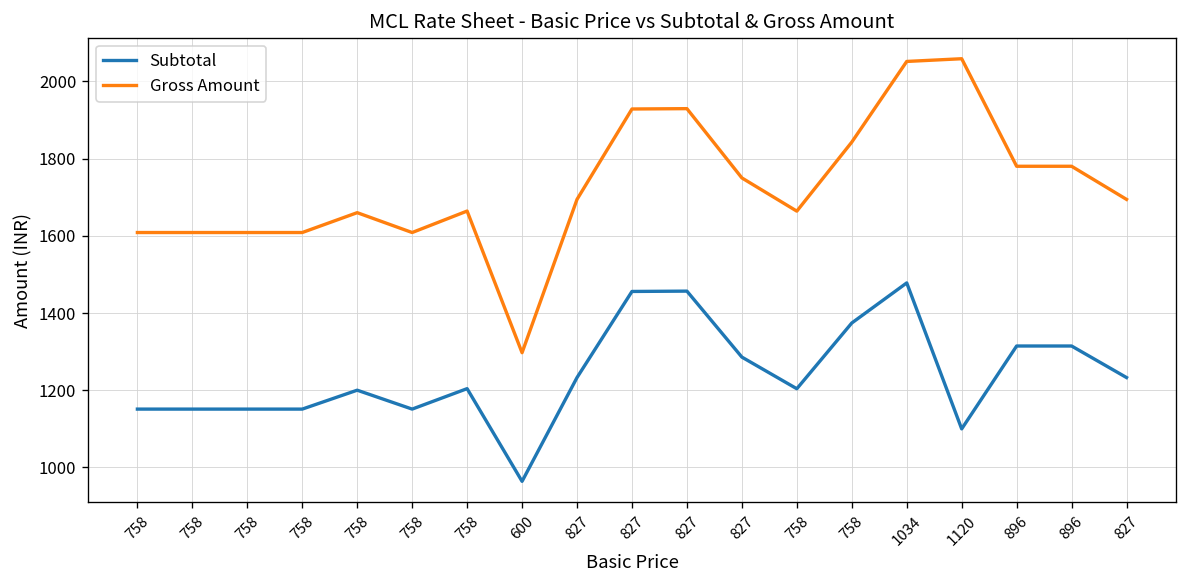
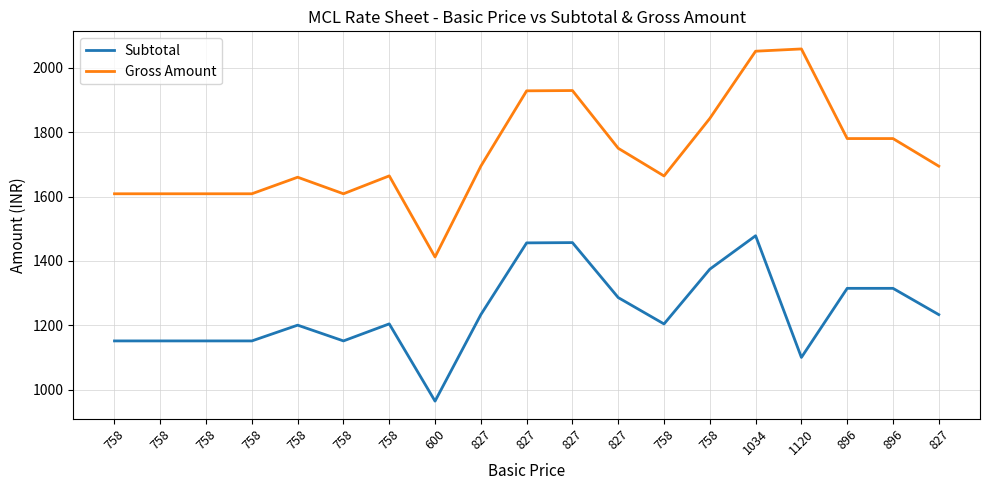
  {
    "Subtotal": {
      "600": 960,
      "1034": 1480,
      "1120": 1100
    },
    "Gross Amount": {
-     "600": 1300,
+     "600": 1410,
      "1034": 2050,
      "1120": 2060
    }
  }
